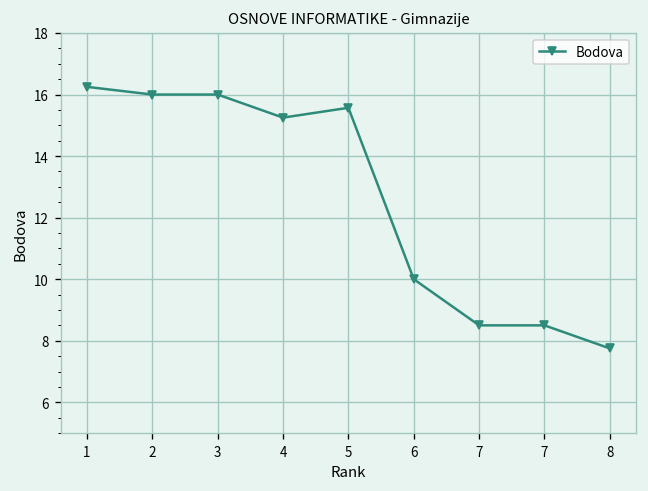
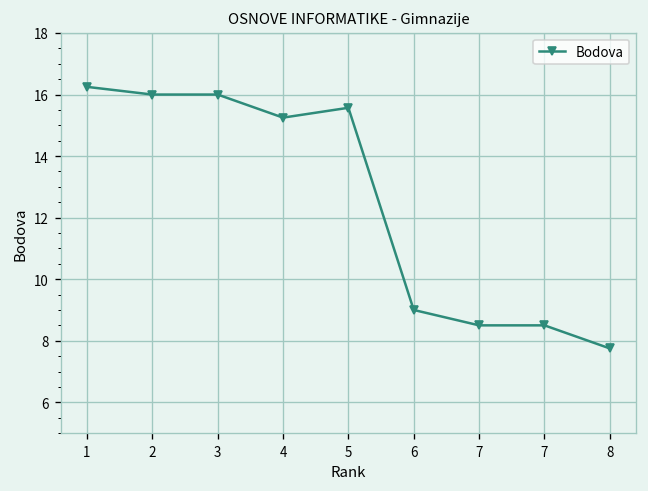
  {
    "1": 16.3,
    "2": 16,
    "3": 16,
    "4": 15.3,
    "5": 15.6,
-   "6": 10,
+   "6": 9,
    "8": 7.8
  }
